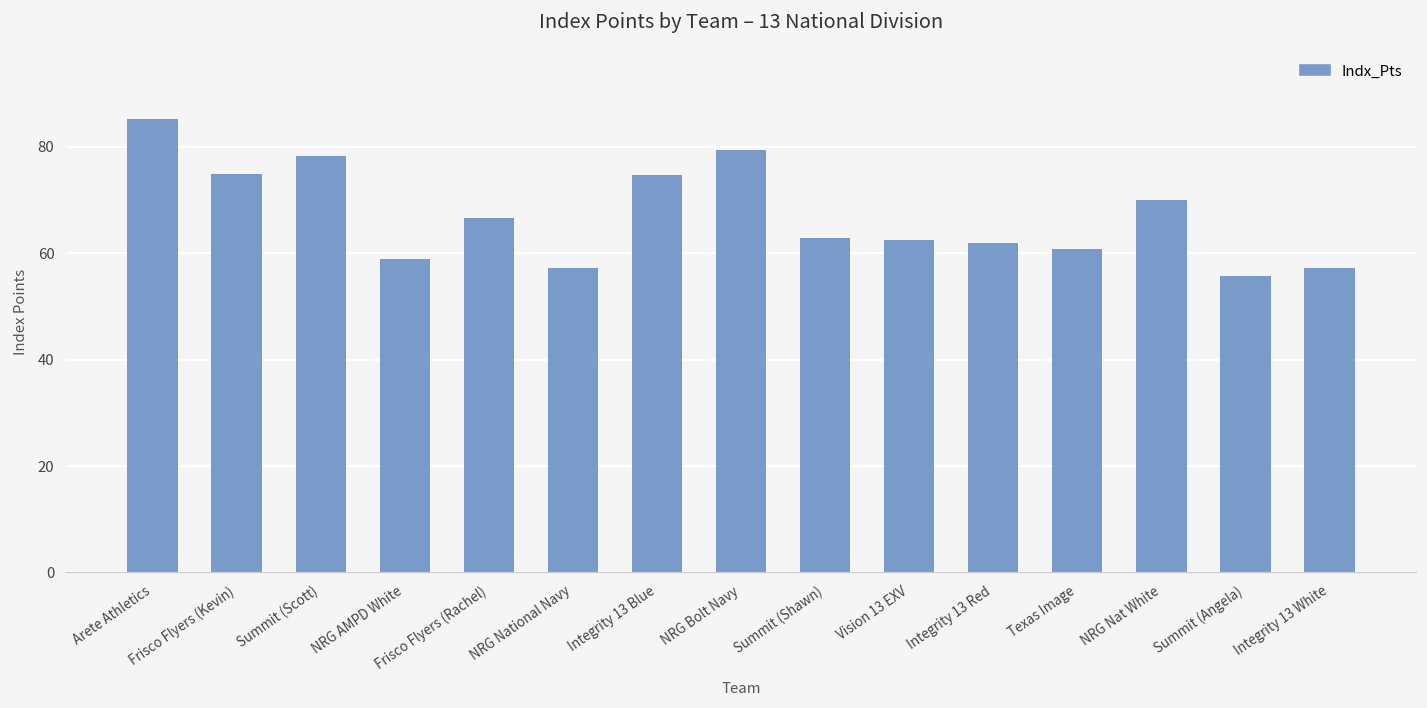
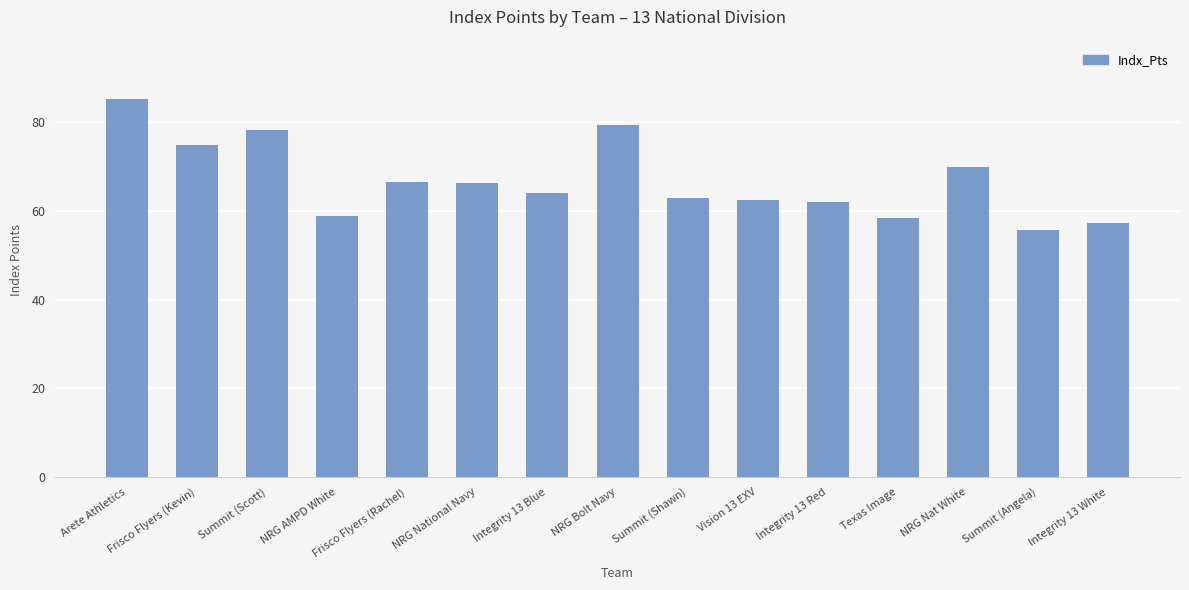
  {
    "Arete Athletics": 85,
    "Frisco Flyers (Kevin)": 75,
    "Summit (Scott)": 78,
    "NRG AMPD White": 59,
    "Frisco Flyers (Rachel)": 67,
-   "NRG National Navy": 57,
-   "Integrity 13 Blue": 75,
+   "NRG National Navy": 66,
+   "Integrity 13 Blue": 64,
    "NRG Bolt Navy": 79,
    "Summit (Shawn)": 63,
    "Vision 13 EXV": 63,
    "Integrity 13 Red": 62,
-   "Texas Image": 61,
+   "Texas Image": 58,
    "NRG Nat White": 70,
    "Summit (Angela)": 56,
    "Integrity 13 White": 57
  }
